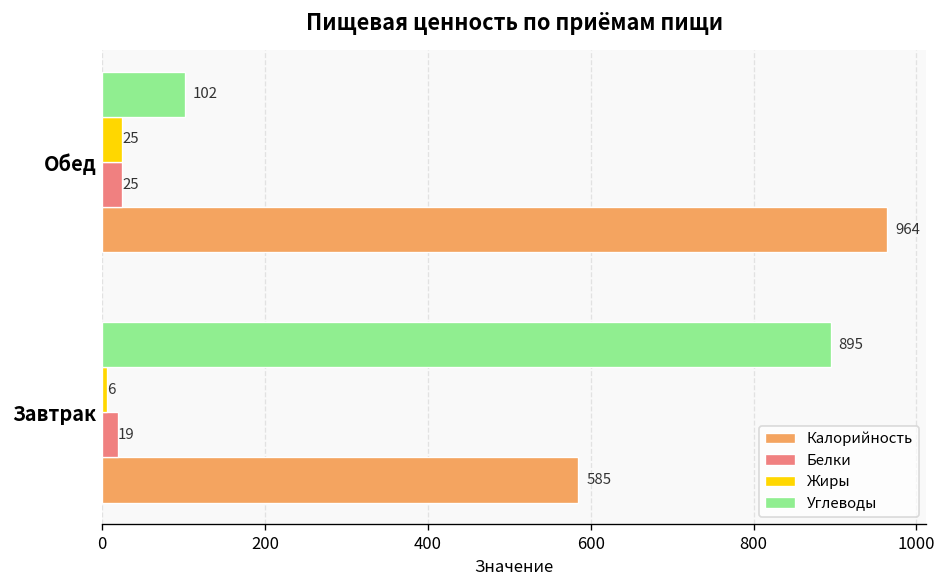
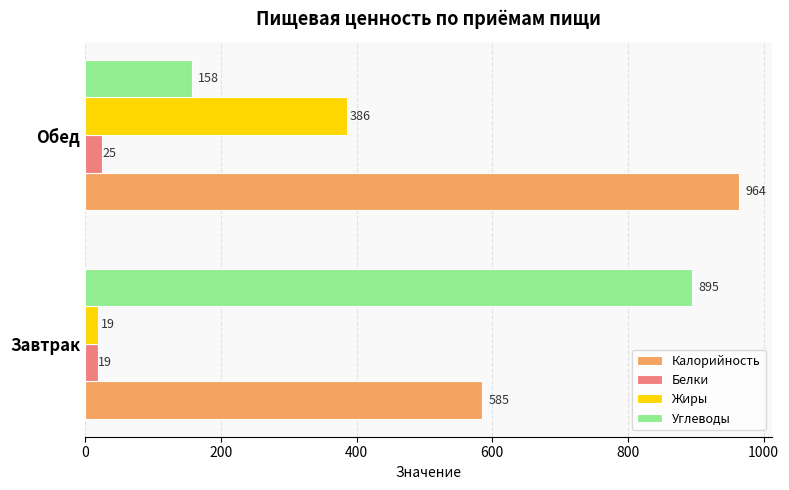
  {
    "Жиры": {
-     "Обед": 25,
-     "Завтрак": 6
+     "Обед": 386,
+     "Завтрак": 19
    },
    "Углеводы": {
-     "Обед": 102,
+     "Обед": 158,
      "Завтрак": 895
    }
  }
